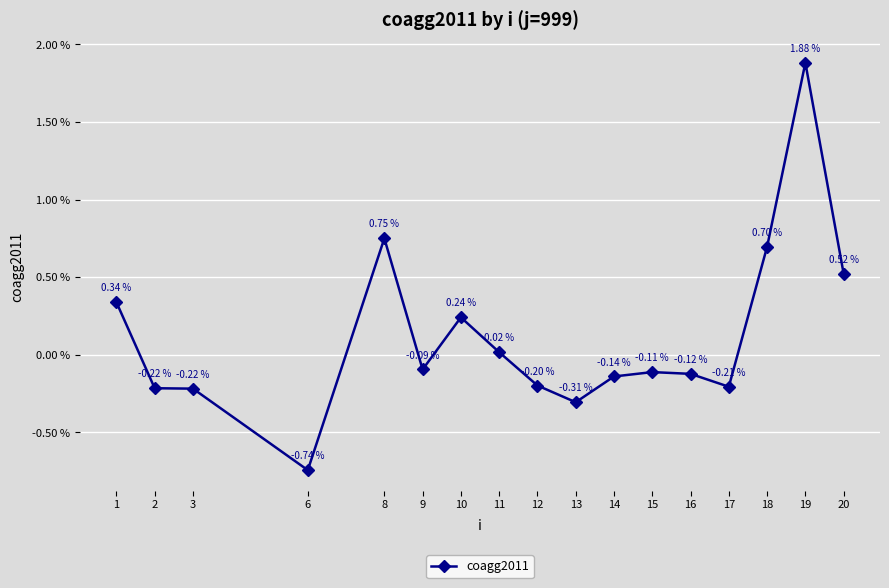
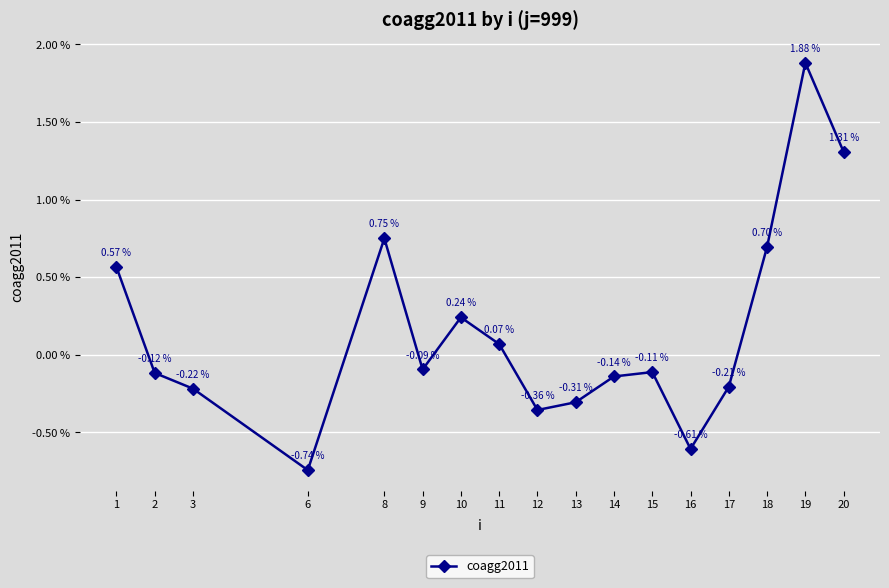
  {
-   "1": "0.34 %",
-   "2": "-0.22 %",
+   "1": "0.57 %",
+   "2": "-0.12 %",
    "3": "-0.22 %",
    "6": "-0.74 %",
    "8": "0.75 %",
    "9": "-0.09 %",
    "10": "0.24 %",
-   "11": "0.02 %",
-   "12": "-0.20 %",
+   "11": "0.07 %",
+   "12": "-0.36 %",
    "13": "-0.31 %",
    "14": "-0.14 %",
    "15": "-0.11 %",
-   "16": "-0.12 %",
+   "16": "-0.61 %",
    "17": "-0.21 %",
    "18": "0.70 %",
    "19": "1.88 %",
-   "20": "0.52 %"
+   "20": "1.31 %"
  }
